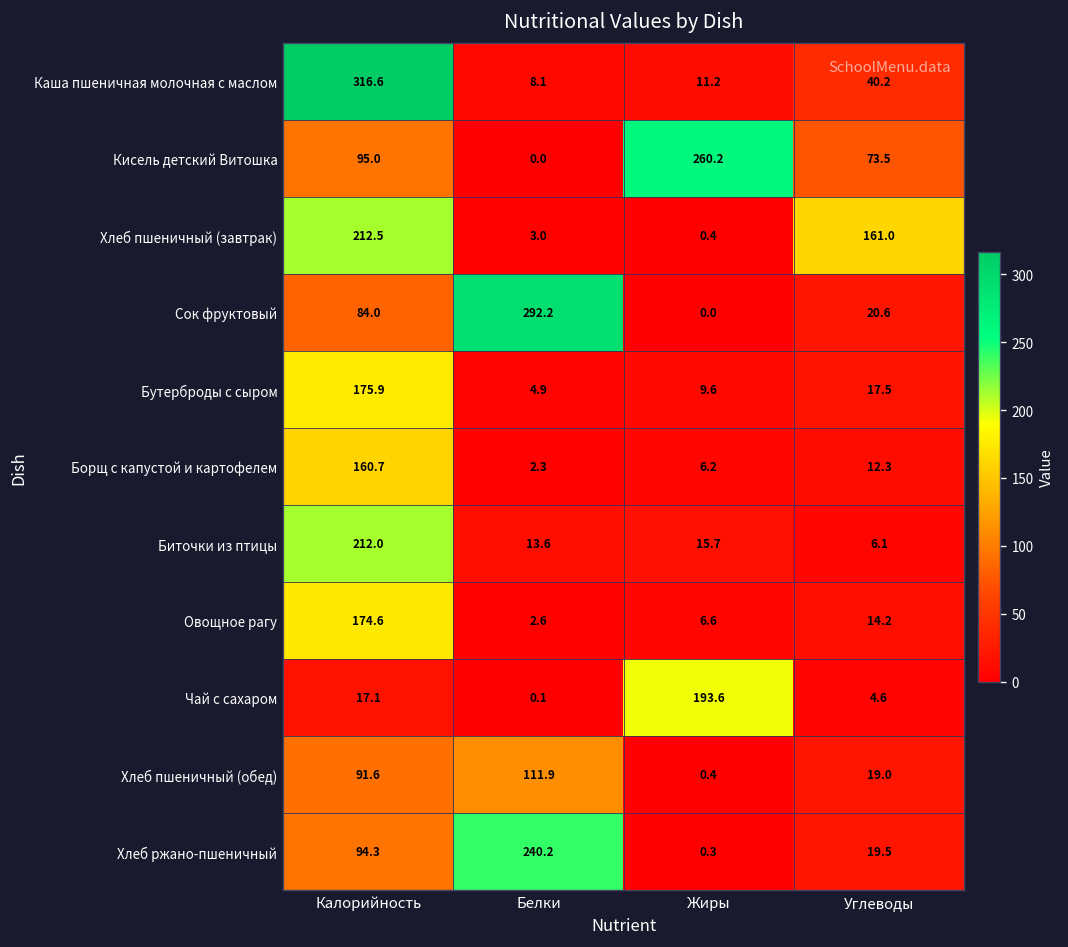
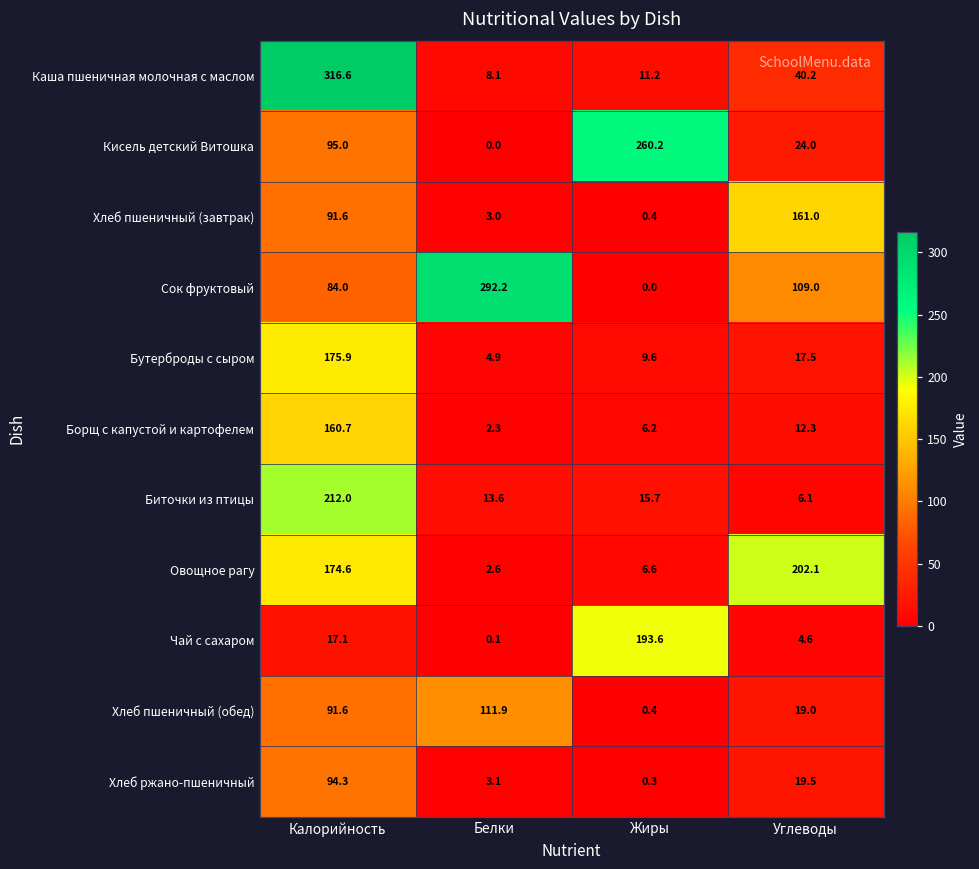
  {
    "Каша пшеничная молочная с маслом": {
      "Калорийность": 316.6,
      "Белки": 8.1,
      "Жиры": 11.2
    },
    "Кисель детский Витошка": {
      "Калорийность": 95.0,
      "Белки": 0.0,
      "Жиры": 260.2,
-     "Углеводы": 73.5
+     "Углеводы": 24.0
    },
    "Хлеб пшеничный (завтрак)": {
-     "Калорийность": 212.5,
+     "Калорийность": 91.6,
      "Белки": 3.0,
      "Жиры": 0.4,
      "Углеводы": 161.0
    },
    "Сок фруктовый": {
      "Калорийность": 84.0,
      "Белки": 292.2,
      "Жиры": 0.0,
-     "Углеводы": 20.6
+     "Углеводы": 109.0
    },
    "Бутерброды с сыром": {
      "Калорийность": 175.9,
      "Белки": 4.9,
      "Жиры": 9.6,
      "Углеводы": 17.5
    },
    "Борщ с капустой и картофелем": {
      "Калорийность": 160.7,
      "Белки": 2.3,
      "Жиры": 6.2,
      "Углеводы": 12.3
    },
    "Биточки из птицы": {
      "Калорийность": 212.0,
      "Белки": 13.6,
      "Жиры": 15.7,
      "Углеводы": 6.1
    },
    "Овощное рагу": {
      "Калорийность": 174.6,
      "Белки": 2.6,
      "Жиры": 6.6,
-     "Углеводы": 14.2
+     "Углеводы": 202.1
    },
    "Чай с сахаром": {
      "Калорийность": 17.1,
      "Белки": 0.1,
      "Жиры": 193.6,
      "Углеводы": 4.6
    },
    "Хлеб пшеничный (обед)": {
      "Калорийность": 91.6,
      "Белки": 111.9,
      "Жиры": 0.4,
      "Углеводы": 19.0
    },
    "Хлеб ржано-пшеничный": {
      "Калорийность": 94.3,
-     "Белки": 240.2,
+     "Белки": 3.1,
      "Жиры": 0.3,
      "Углеводы": 19.5
    }
  }
